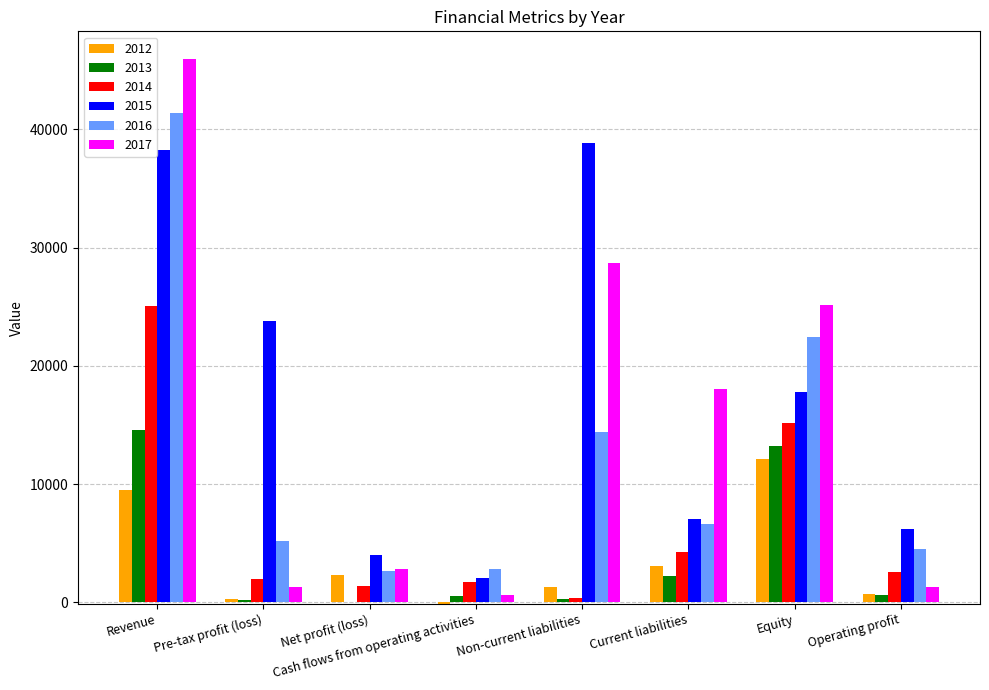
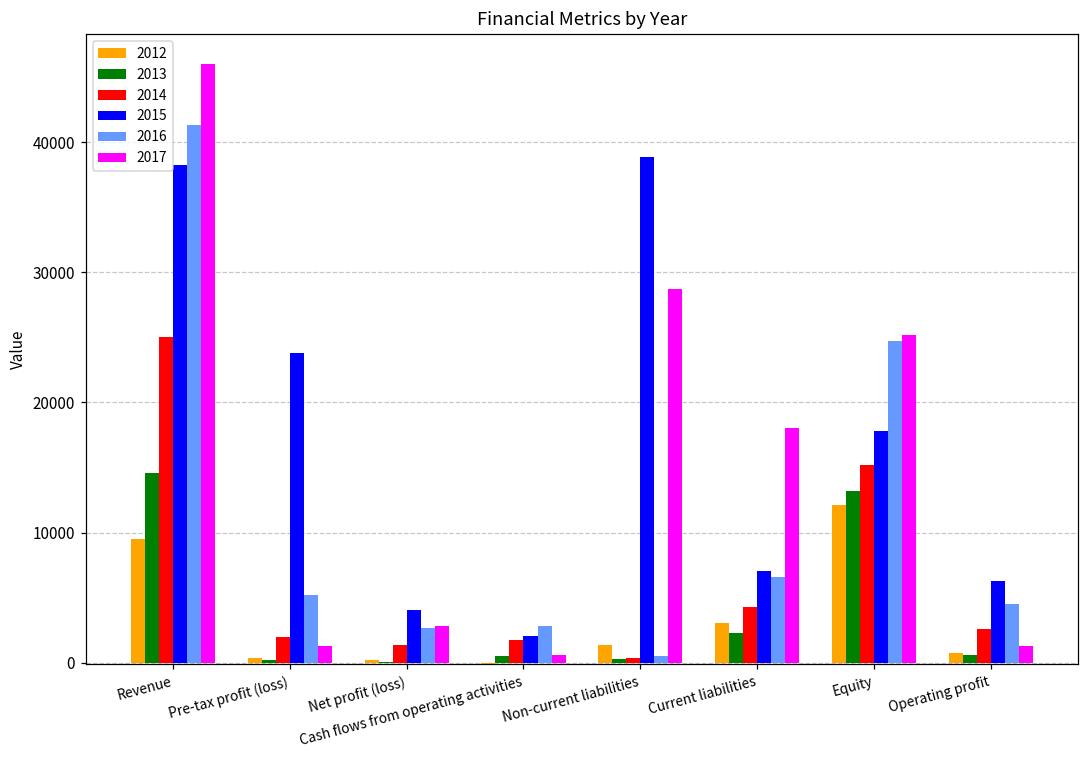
  {
    "2012": {
      "Revenue": 9500,
      "Pre-tax profit (loss)": 300,
-     "Net profit (loss)": 2300,
+     "Net profit (loss)": 200,
      "Non-current liabilities": 1300,
      "Current liabilities": 3100,
      "Equity": 12100,
      "Operating profit": 800
    },
    "2013": {
      "Revenue": 14500,
      "Cash flows from operating activities": 500,
      "Non-current liabilities": 300,
      "Current liabilities": 2300,
      "Equity": 13200,
      "Operating profit": 600
    },
    "2014": {
      "Revenue": 25000,
      "Pre-tax profit (loss)": 2000,
      "Net profit (loss)": 1400,
      "Cash flows from operating activities": 1800,
      "Non-current liabilities": 400,
      "Current liabilities": 4300,
      "Equity": 15200,
      "Operating profit": 2600
    },
    "2015": {
      "Revenue": 38300,
      "Pre-tax profit (loss)": 23800,
      "Net profit (loss)": 4100,
      "Cash flows from operating activities": 2100,
      "Non-current liabilities": 38900,
      "Current liabilities": 7000,
      "Equity": 17800,
      "Operating profit": 6200
    },
    "2016": {
      "Revenue": 41300,
      "Pre-tax profit (loss)": 5200,
      "Net profit (loss)": 2700,
      "Cash flows from operating activities": 2800,
-     "Non-current liabilities": 14400,
+     "Non-current liabilities": 600,
      "Current liabilities": 6600,
-     "Equity": 22500,
+     "Equity": 24700,
      "Operating profit": 4500
    },
    "2017": {
      "Revenue": 46000,
      "Pre-tax profit (loss)": 1300,
      "Net profit (loss)": 2800,
      "Cash flows from operating activities": 600,
      "Non-current liabilities": 28700,
      "Current liabilities": 18000,
      "Equity": 25100,
      "Operating profit": 1300
    }
  }
